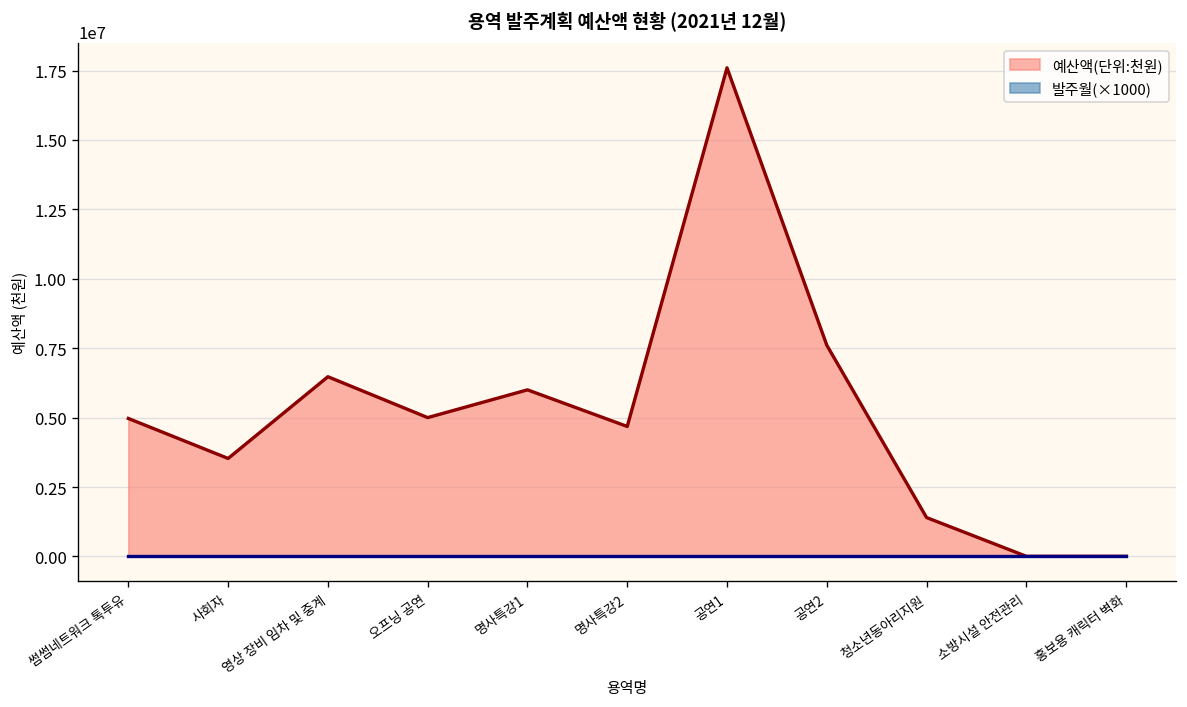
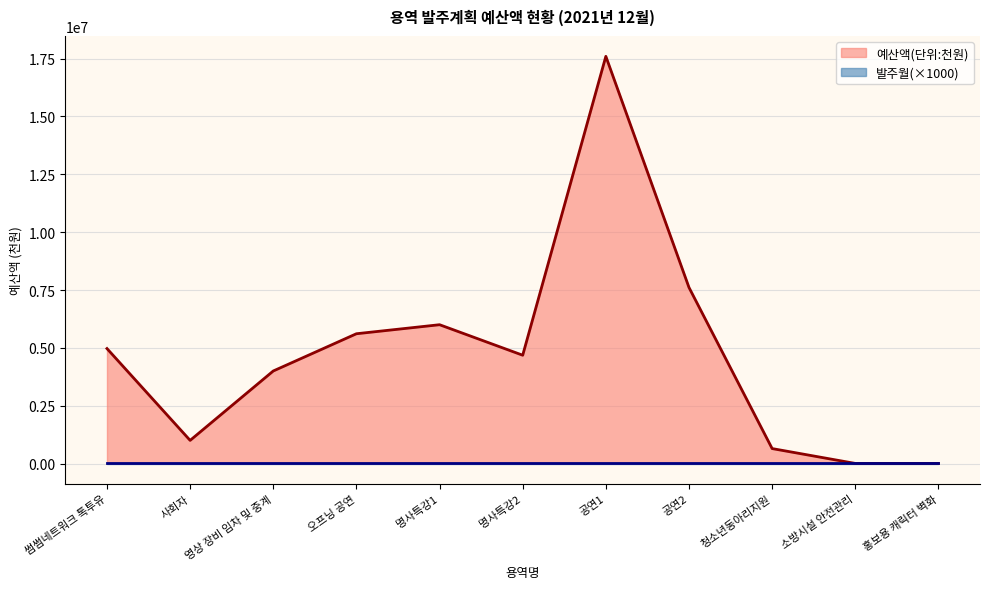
  {
    "예산액(단위:천원)": {
      "썸썸네트워크 톡투유": 5000000,
-     "사회자": 3500000,
-     "영상 장비 임차 및 중계": 6500000,
-     "오프닝 공연": 5000000,
+     "사회자": 1000000,
+     "영상 장비 임차 및 중계": 4000000,
+     "오프닝 공연": 5600000,
      "명사특강1": 6000000,
      "명사특강2": 4700000,
      "공연1": 17600000,
      "공연2": 7600000,
-     "청소년동아리지원": 1400000
+     "청소년동아리지원": 600000
    },
    "발주월(×1000)": {
      "썸썸네트워크 톡투유": 0,
      "사회자": 0,
      "영상 장비 임차 및 중계": 0,
      "오프닝 공연": 0,
      "명사특강1": 0,
      "명사특강2": 0,
      "공연1": 0,
      "공연2": 0,
      "청소년동아리지원": 0
    }
  }
